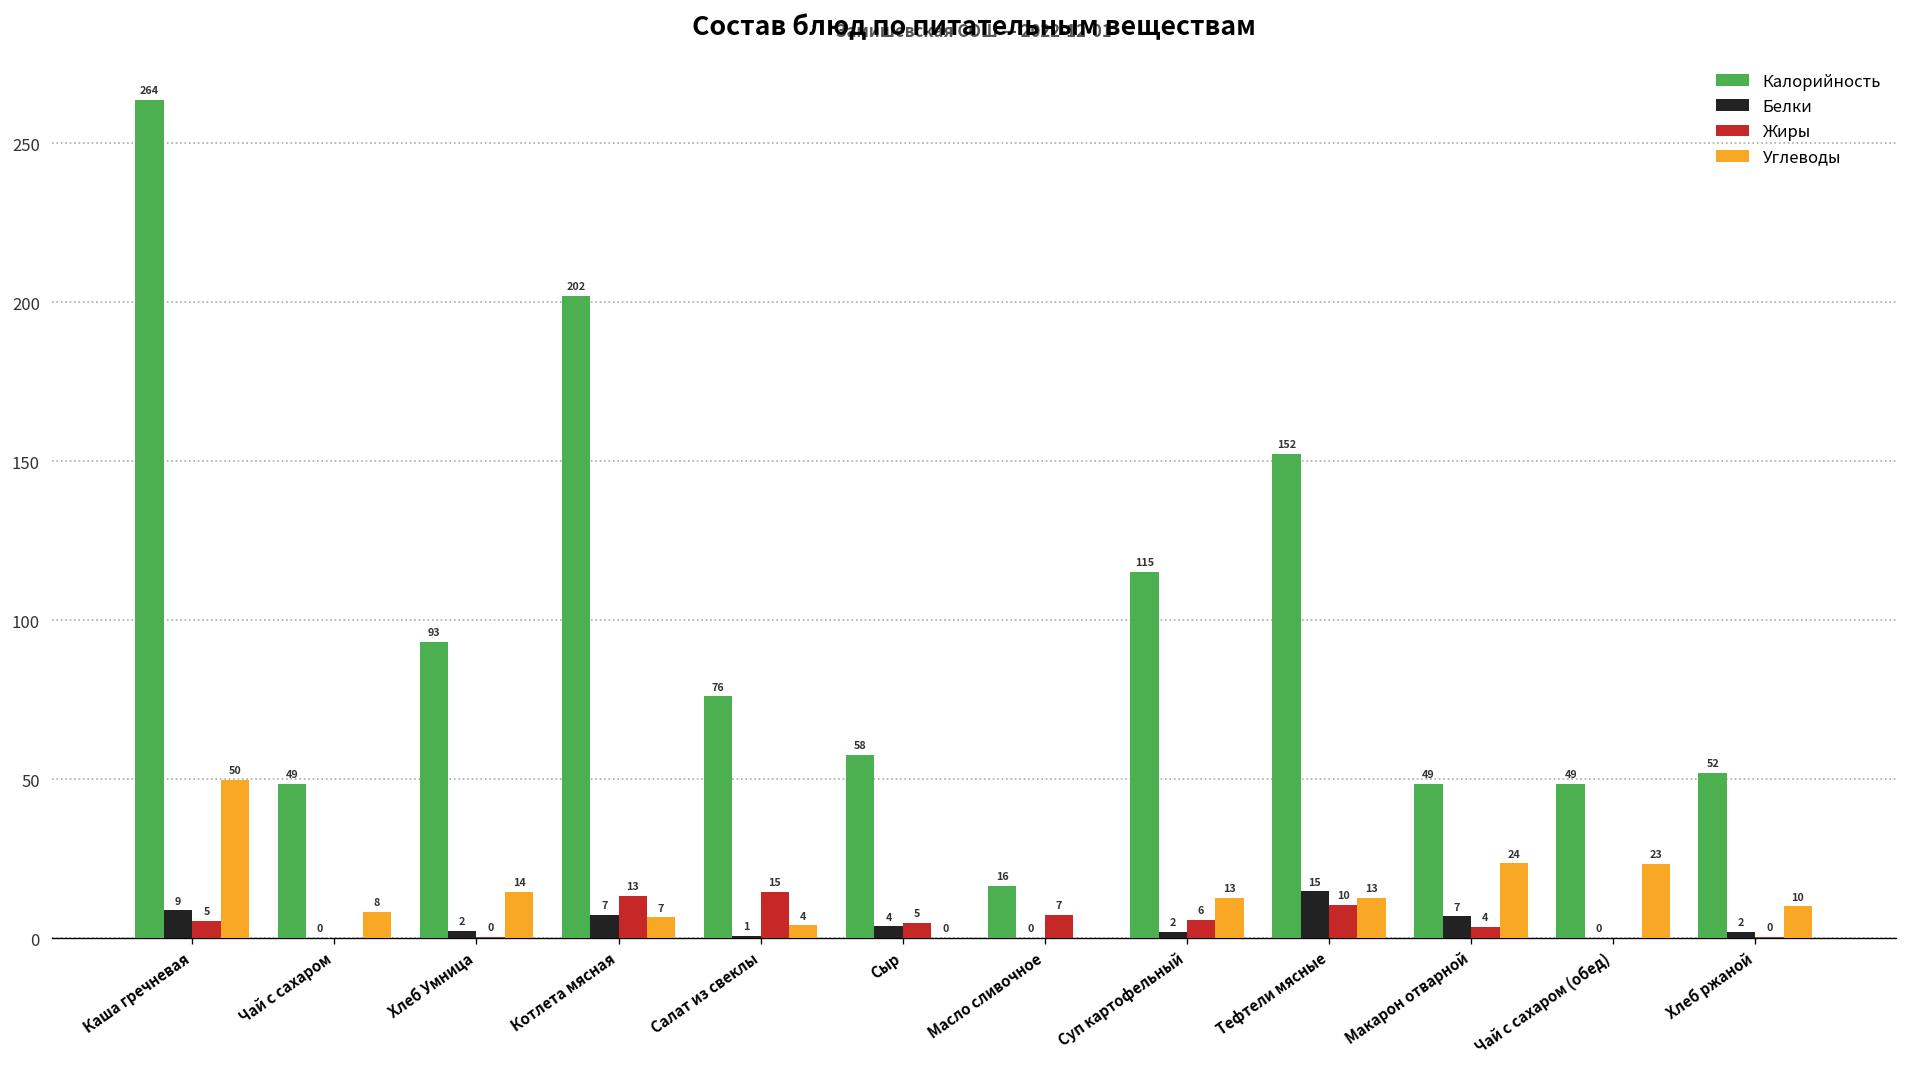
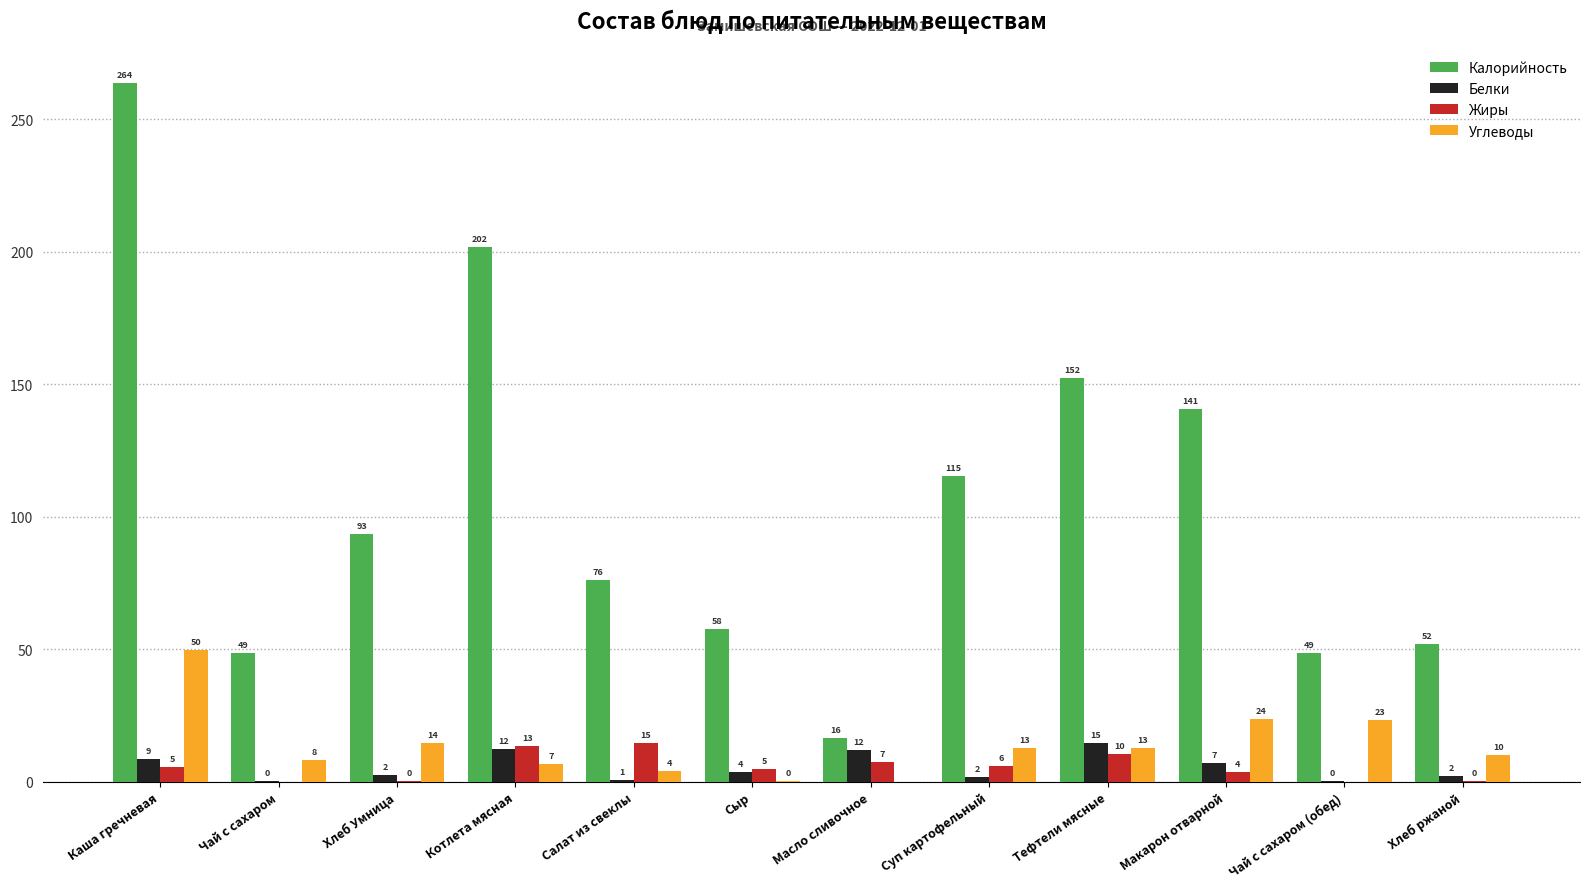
  {
    "Калорийность": {
      "Каша гречневая": 264,
      "Чай с сахаром": 49,
      "Хлеб Умница": 93,
      "Котлета мясная": 202,
      "Салат из свеклы": 76,
      "Сыр": 58,
      "Масло сливочное": 16,
      "Суп картофельный": 115,
      "Тефтели мясные": 152,
-     "Макарон отварной": 49,
+     "Макарон отварной": 141,
      "Чай с сахаром (обед)": 49,
      "Хлеб ржаной": 52
    },
    "Белки": {
      "Каша гречневая": 9,
      "Чай с сахаром": 0,
      "Хлеб Умница": 2,
-     "Котлета мясная": 7,
+     "Котлета мясная": 12,
      "Салат из свеклы": 1,
      "Сыр": 4,
-     "Масло сливочное": 0,
+     "Масло сливочное": 12,
      "Суп картофельный": 2,
      "Тефтели мясные": 15,
      "Макарон отварной": 7,
      "Чай с сахаром (обед)": 0,
      "Хлеб ржаной": 2
    },
    "Жиры": {
      "Каша гречневая": 5,
      "Хлеб Умница": 0,
      "Котлета мясная": 13,
      "Салат из свеклы": 15,
      "Сыр": 5,
      "Масло сливочное": 7,
      "Суп картофельный": 6,
      "Тефтели мясные": 10,
      "Макарон отварной": 4,
      "Хлеб ржаной": 0
    },
    "Углеводы": {
      "Каша гречневая": 50,
      "Чай с сахаром": 8,
      "Хлеб Умница": 14,
      "Котлета мясная": 7,
      "Салат из свеклы": 4,
      "Сыр": 0,
      "Суп картофельный": 13,
      "Тефтели мясные": 13,
      "Макарон отварной": 24,
      "Чай с сахаром (обед)": 23,
      "Хлеб ржаной": 10
    }
  }
